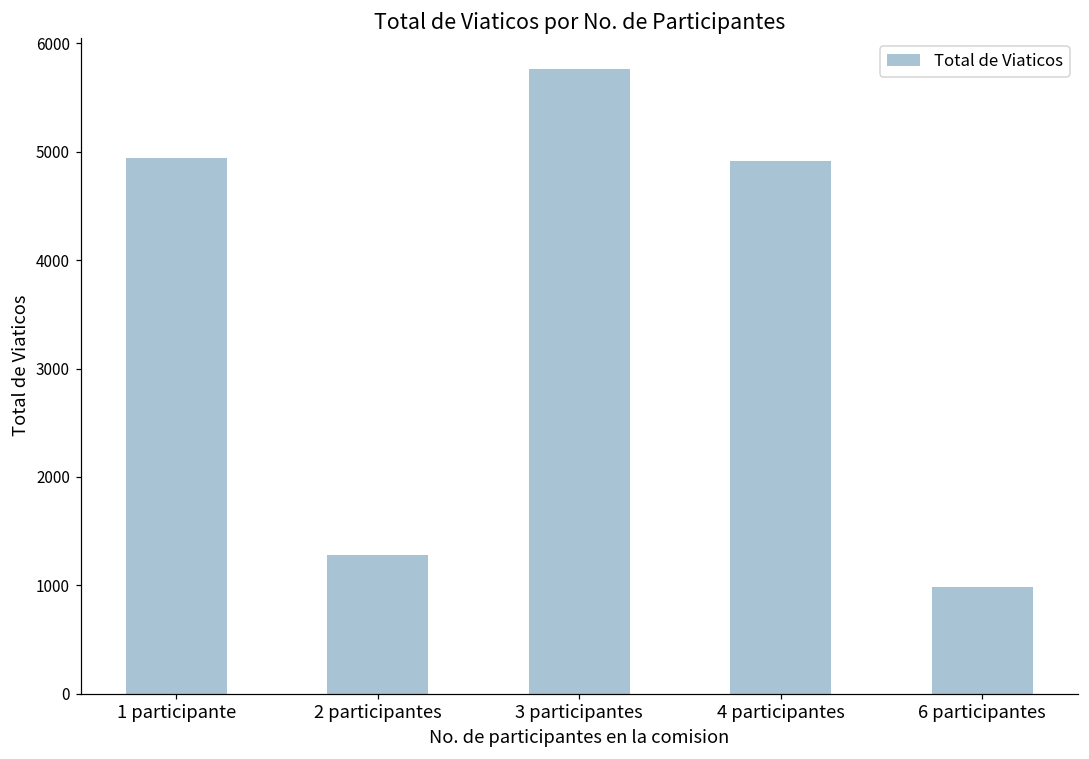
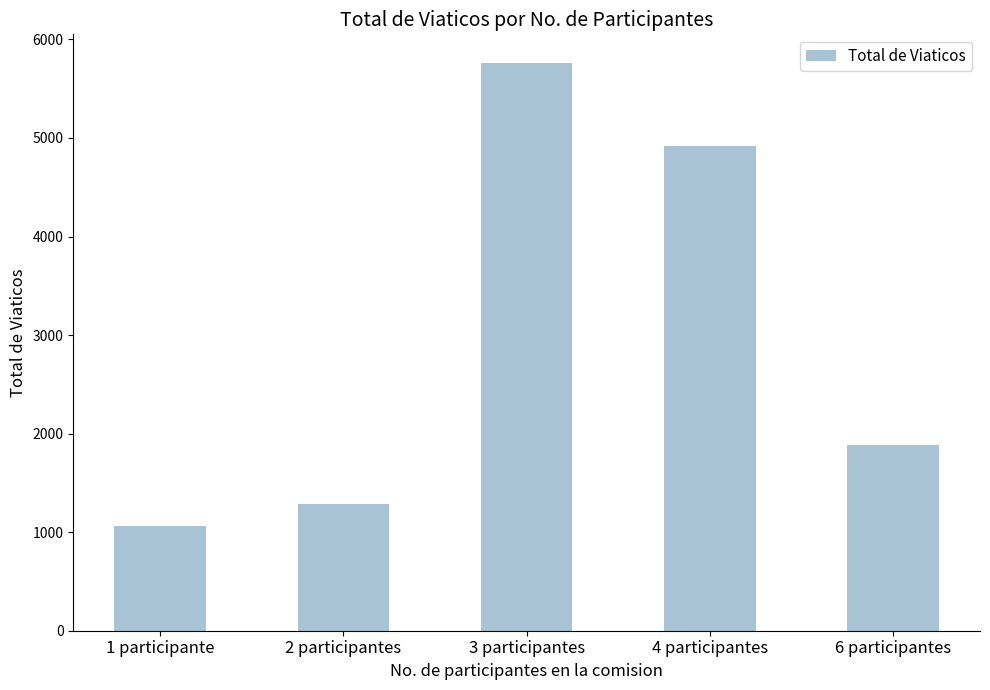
  {
-   "1 participante": 4900,
+   "1 participante": 1100,
    "2 participantes": 1300,
    "3 participantes": 5800,
    "4 participantes": 4900,
-   "6 participantes": 1000
+   "6 participantes": 1900
  }
